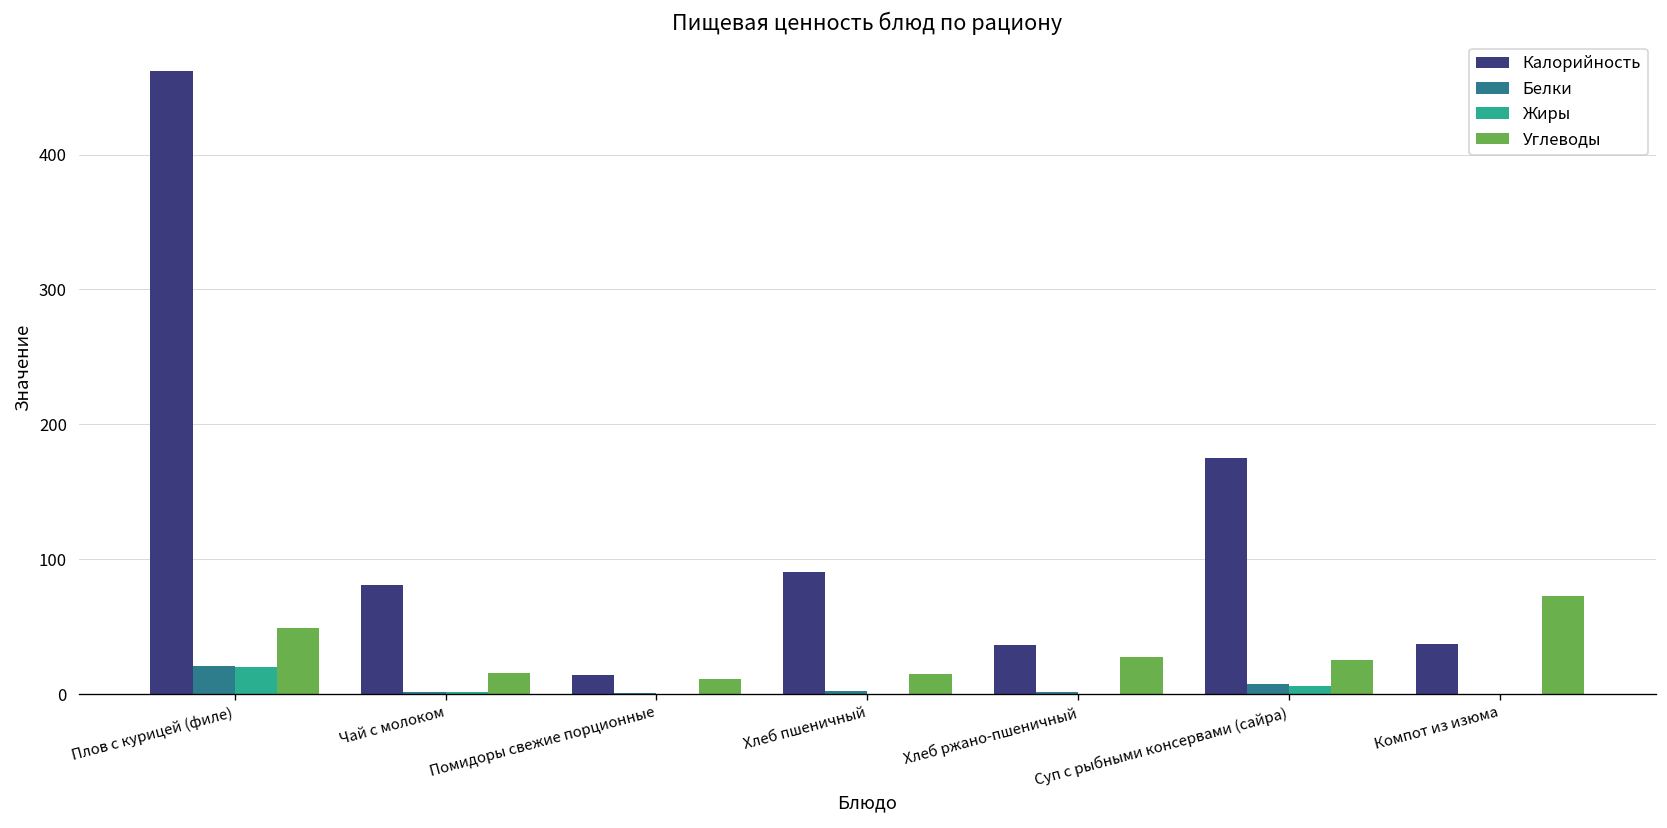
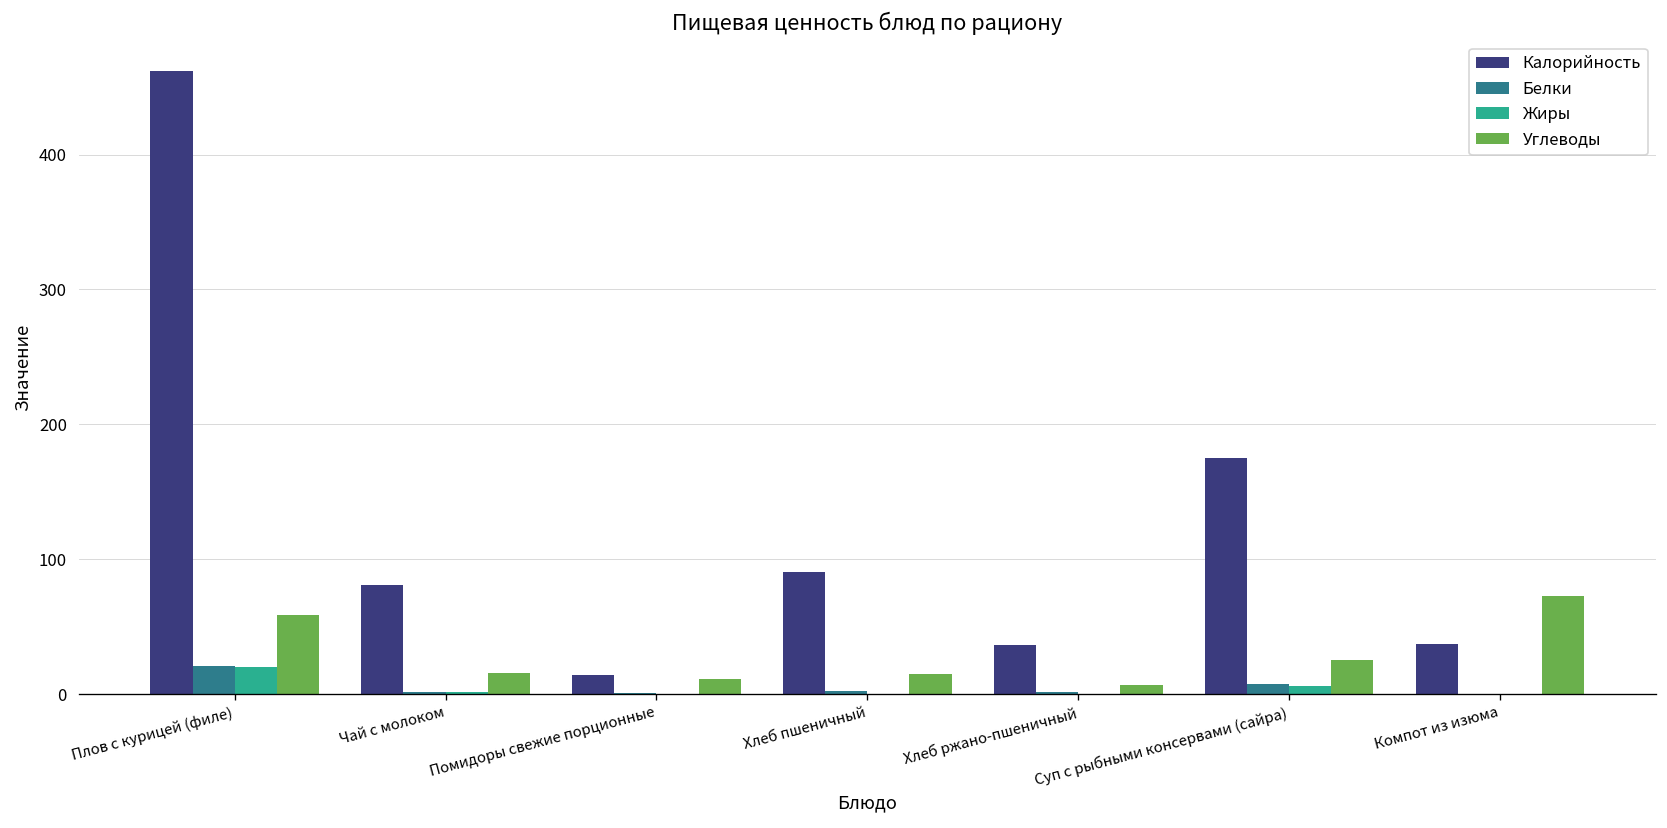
  {
    "Калорийность": {
      "Плов с курицей (филе)": 462,
      "Чай с молоком": 81,
      "Помидоры свежие порционные": 14,
      "Хлеб пшеничный": 90,
      "Хлеб ржано-пшеничный": 36,
      "Суп с рыбными консервами (сайра)": 175,
      "Компот из изюма": 37
    },
    "Углеводы": {
-     "Плов с курицей (филе)": 49,
+     "Плов с курицей (филе)": 59,
      "Чай с молоком": 16,
      "Помидоры свежие порционные": 11,
      "Хлеб пшеничный": 15,
-     "Хлеб ржано-пшеничный": 28,
+     "Хлеб ржано-пшеничный": 7,
      "Суп с рыбными консервами (сайра)": 25,
      "Компот из изюма": 73
    }
  }
